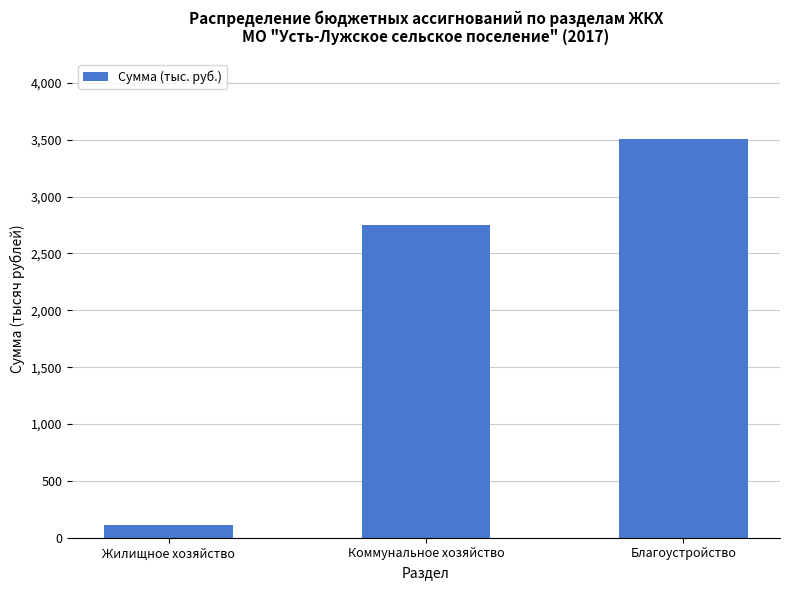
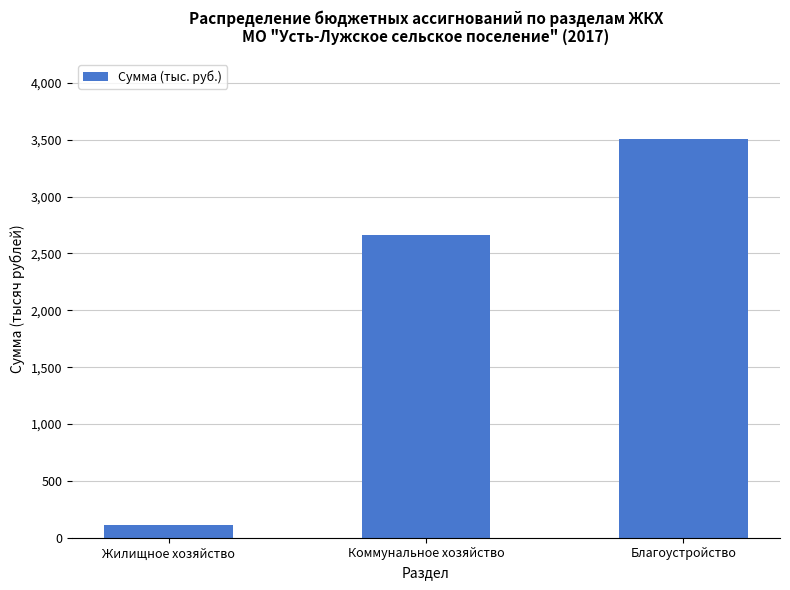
  {
    "Жилищное хозяйство": "110",
-   "Коммунальное хозяйство": "2,750",
+   "Коммунальное хозяйство": "2,670",
    "Благоустройство": "3,510"
  }
